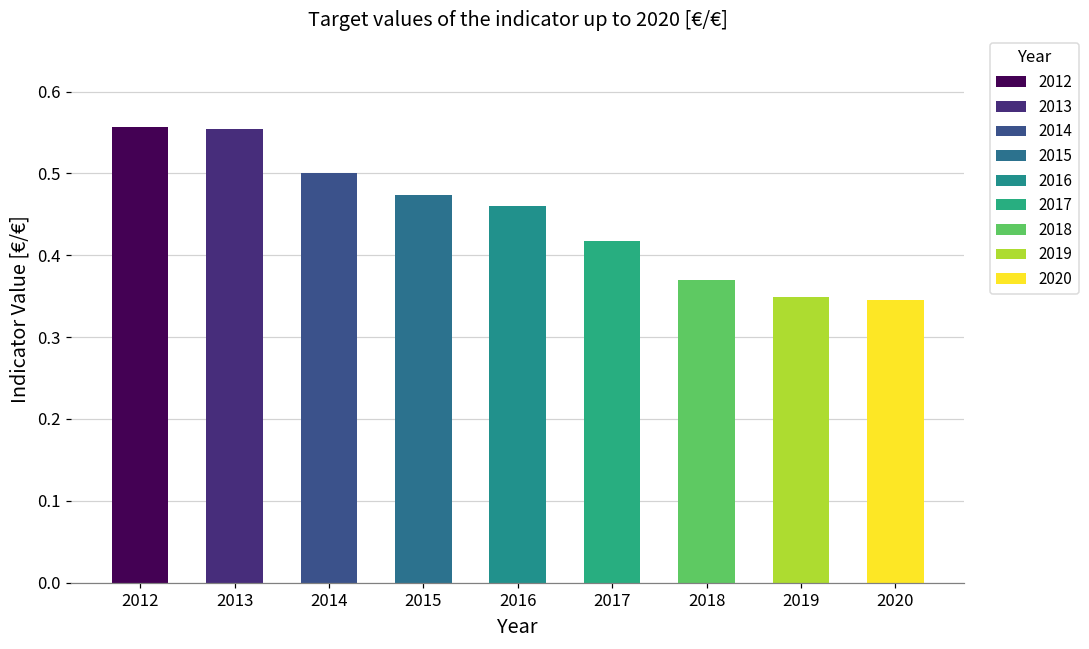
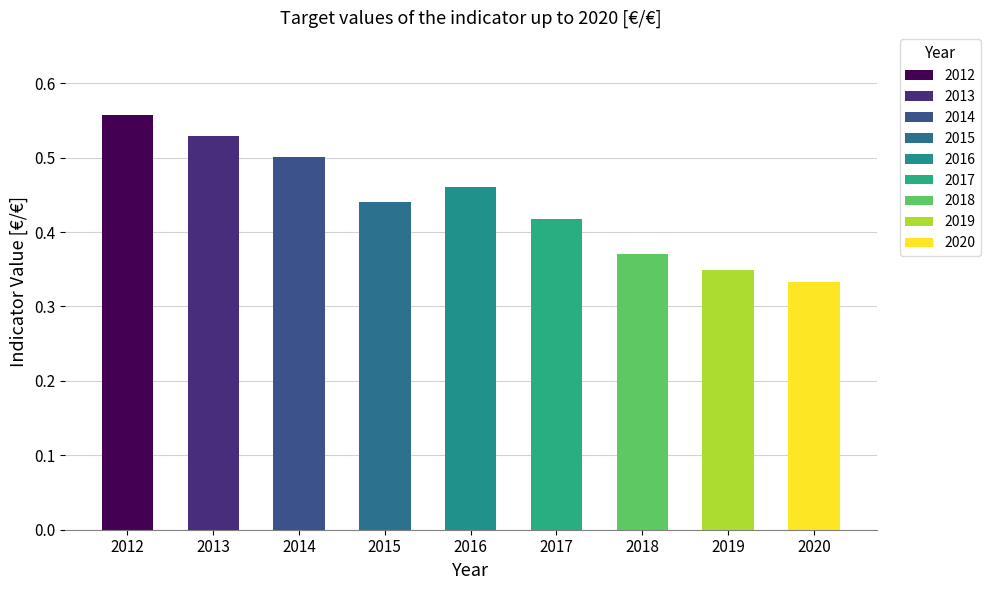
  {
    "2012": 0.56,
-   "2013": 0.55,
+   "2013": 0.53,
    "2014": 0.50,
-   "2015": 0.47,
+   "2015": 0.44,
    "2016": 0.46,
    "2017": 0.42,
    "2018": 0.37,
    "2019": 0.35,
-   "2020": 0.35
+   "2020": 0.33
  }
